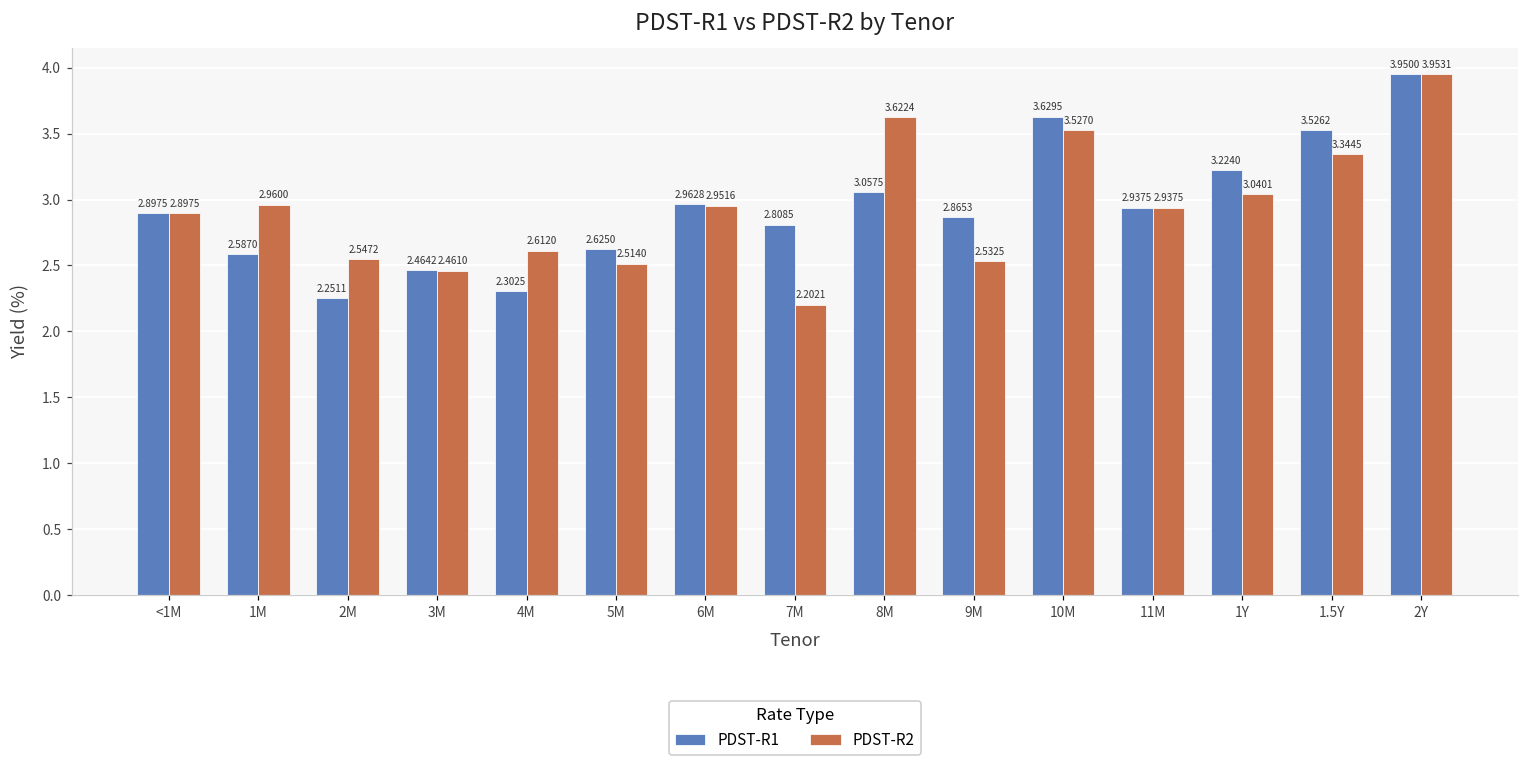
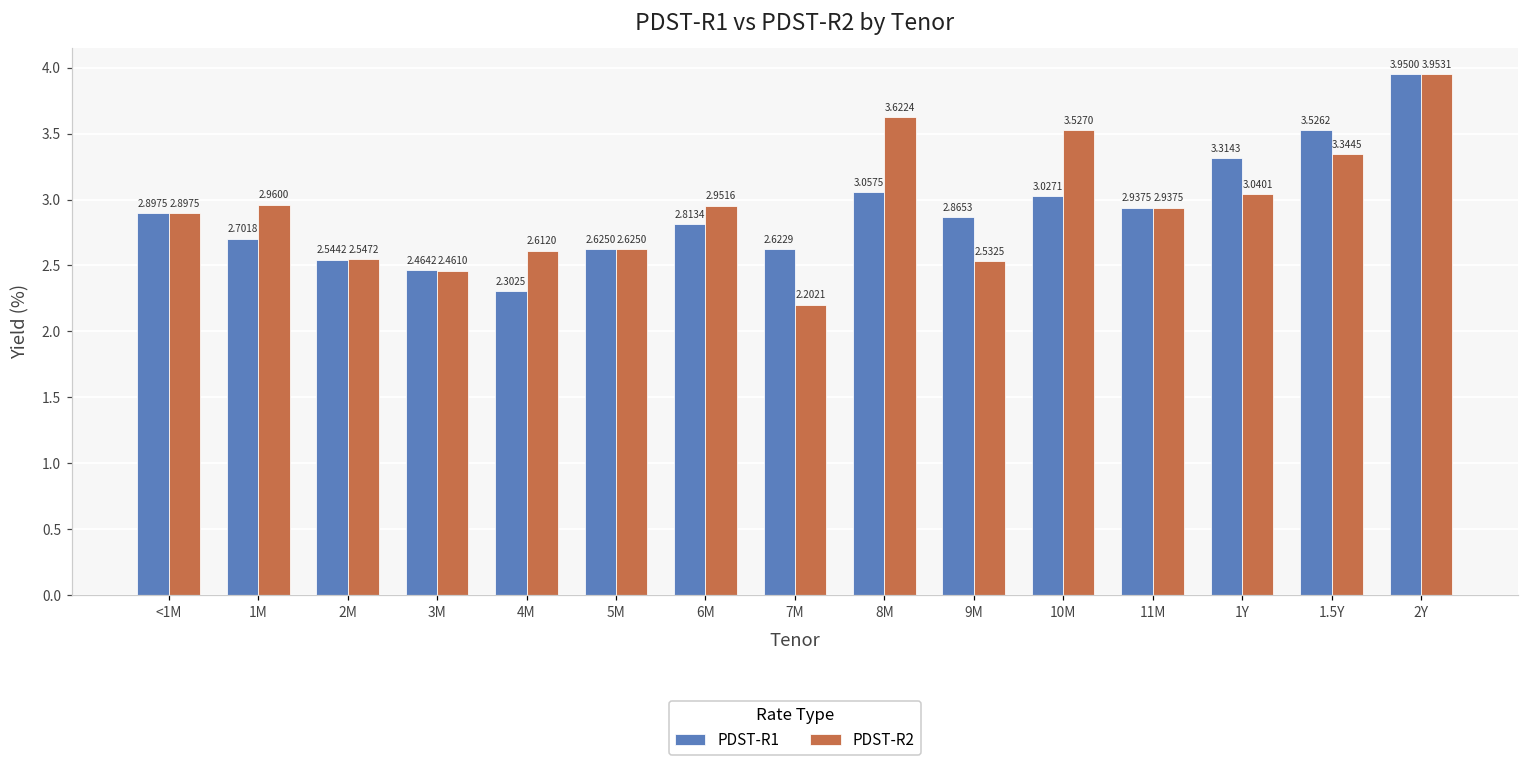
  {
    "PDST-R1": {
      "<1M": 2.8975,
-     "1M": 2.5870,
-     "2M": 2.2511,
+     "1M": 2.7018,
+     "2M": 2.5442,
      "3M": 2.4642,
      "4M": 2.3025,
      "5M": 2.6250,
-     "6M": 2.9628,
-     "7M": 2.8085,
+     "6M": 2.8134,
+     "7M": 2.6229,
      "8M": 3.0575,
      "9M": 2.8653,
-     "10M": 3.6295,
+     "10M": 3.0271,
      "11M": 2.9375,
-     "1Y": 3.2240,
+     "1Y": 3.3143,
      "1.5Y": 3.5262,
      "2Y": 3.9500
    },
    "PDST-R2": {
      "<1M": 2.8975,
      "1M": 2.9600,
      "2M": 2.5472,
      "3M": 2.4610,
      "4M": 2.6120,
-     "5M": 2.5140,
+     "5M": 2.6250,
      "6M": 2.9516,
      "7M": 2.2021,
      "8M": 3.6224,
      "9M": 2.5325,
      "10M": 3.5270,
      "11M": 2.9375,
      "1Y": 3.0401,
      "1.5Y": 3.3445,
      "2Y": 3.9531
    }
  }
